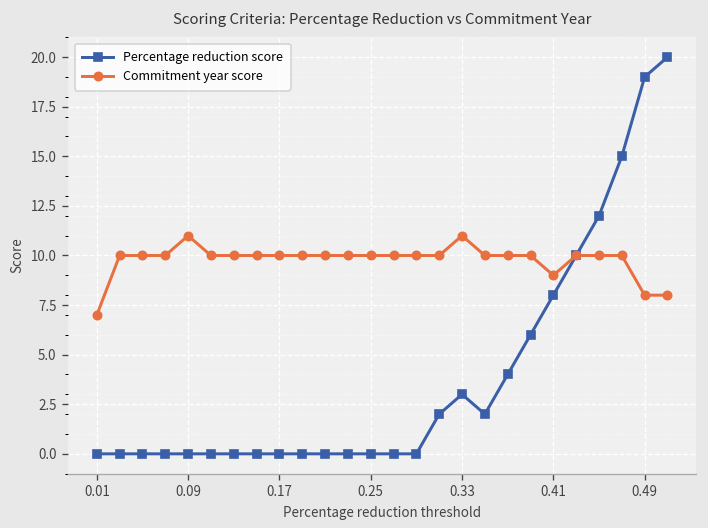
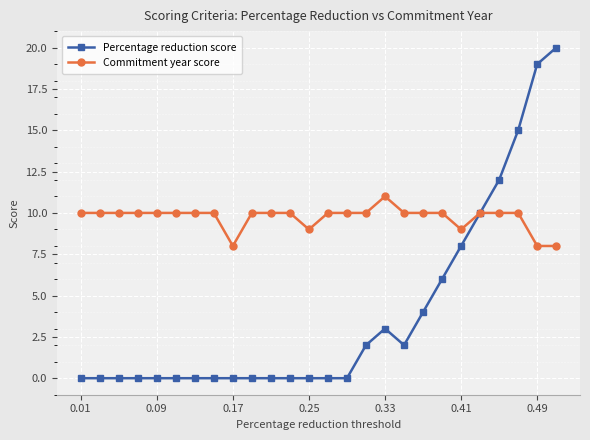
  {
    "Percentage reduction score": {
      "0.01": 0,
      "0.09": 0,
      "0.17": 0,
      "0.25": 0,
      "0.33": 3,
      "0.41": 8,
      "0.49": 19
    },
    "Commitment year score": {
-     "0.01": 7,
-     "0.09": 11,
-     "0.17": 10,
-     "0.25": 10,
+     "0.01": 10,
+     "0.09": 10,
+     "0.17": 8,
+     "0.25": 9,
      "0.33": 11,
      "0.41": 9,
      "0.49": 8
    }
  }
